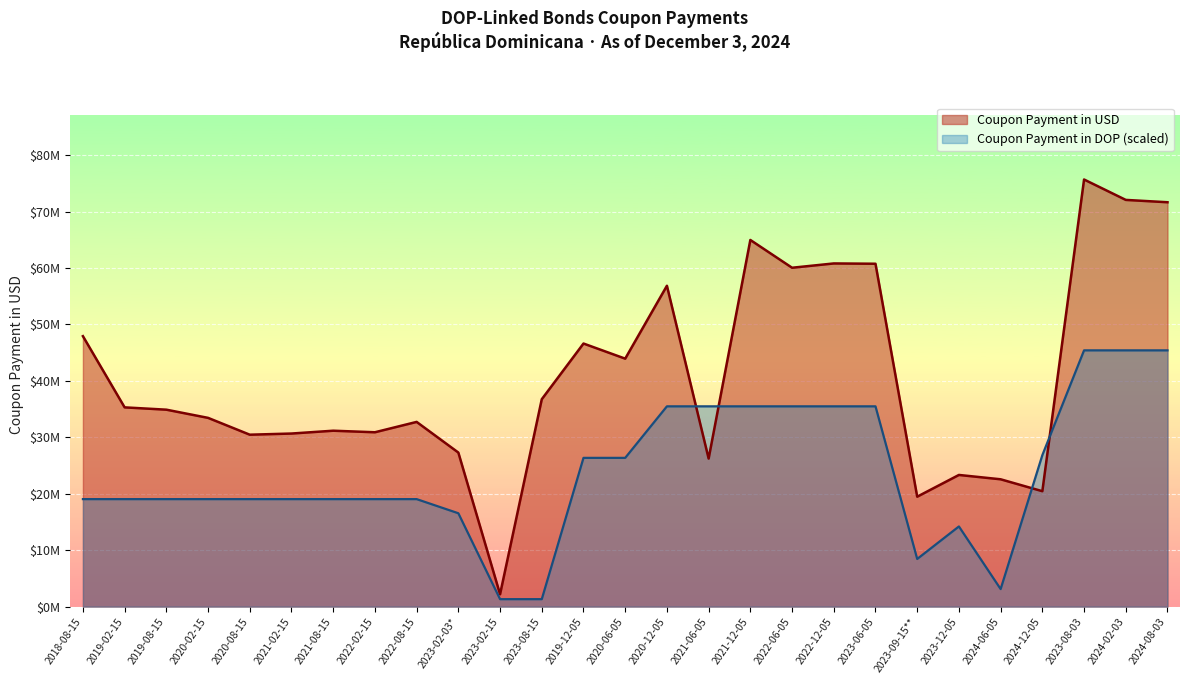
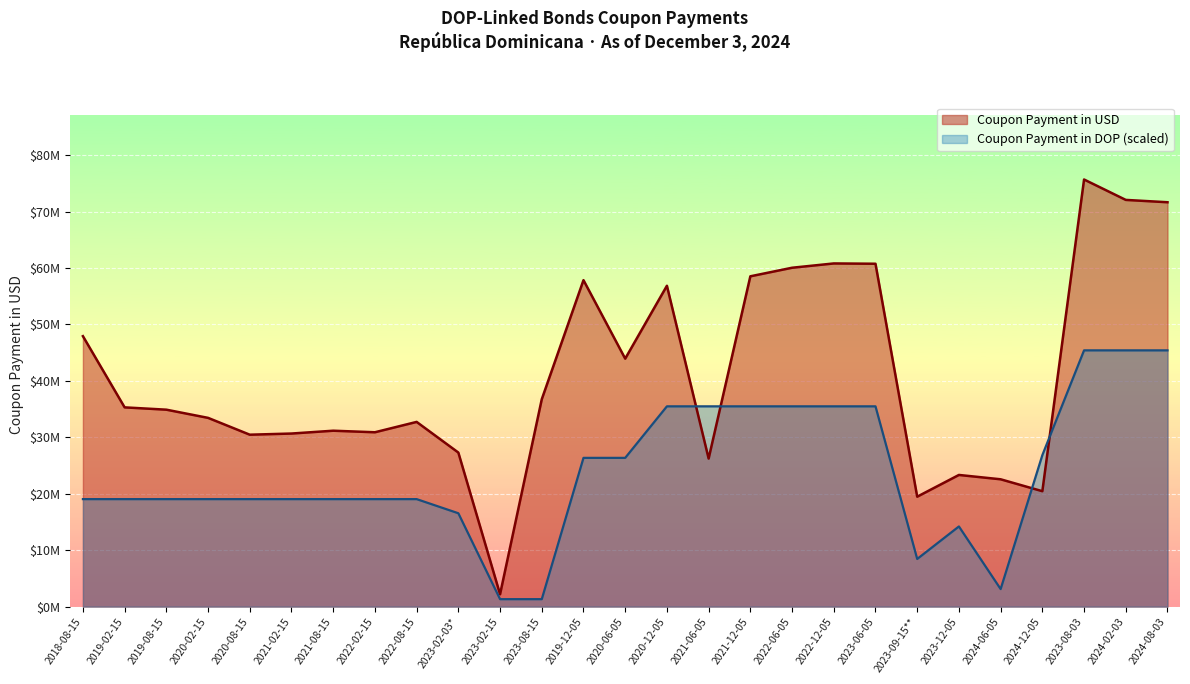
  {
    "Coupon Payment in USD": {
      "2018-08-15": "$48000000",
      "2019-02-15": "$35000000",
      "2019-08-15": "$35000000",
      "2020-02-15": "$33000000",
      "2020-08-15": "$30000000",
      "2021-02-15": "$31000000",
      "2021-08-15": "$31000000",
      "2022-02-15": "$31000000",
      "2022-08-15": "$33000000",
      "2023-02-03*": "$27000000",
      "2023-02-15": "$2000000",
      "2023-08-15": "$37000000",
-     "2019-12-05": "$47000000",
+     "2019-12-05": "$58000000",
      "2020-06-05": "$44000000",
      "2020-12-05": "$57000000",
      "2021-06-05": "$26000000",
-     "2021-12-05": "$65000000",
+     "2021-12-05": "$59000000",
      "2022-06-05": "$60000000",
      "2022-12-05": "$61000000",
      "2023-06-05": "$61000000",
      "2023-09-15**": "$19000000",
      "2023-12-05": "$23000000",
      "2024-06-05": "$23000000",
      "2024-12-05": "$20000000",
      "2023-08-03": "$76000000",
      "2024-02-03": "$72000000",
      "2024-08-03": "$72000000"
    },
    "Coupon Payment in DOP (scaled)": {
      "2018-08-15": "$19000000",
      "2019-02-15": "$19000000",
      "2019-08-15": "$19000000",
      "2020-02-15": "$19000000",
      "2020-08-15": "$19000000",
      "2021-02-15": "$19000000",
      "2021-08-15": "$19000000",
      "2022-02-15": "$19000000",
      "2022-08-15": "$19000000",
      "2023-02-03*": "$17000000",
      "2023-02-15": "$1000000",
      "2023-08-15": "$1000000",
      "2019-12-05": "$26000000",
      "2020-06-05": "$26000000",
      "2020-12-05": "$35000000",
      "2021-06-05": "$35000000",
      "2021-12-05": "$35000000",
      "2022-06-05": "$35000000",
      "2022-12-05": "$35000000",
      "2023-06-05": "$35000000",
      "2023-09-15**": "$8000000",
      "2023-12-05": "$14000000",
      "2024-06-05": "$3000000",
      "2024-12-05": "$27000000",
      "2023-08-03": "$45000000",
      "2024-02-03": "$45000000",
      "2024-08-03": "$45000000"
    }
  }
